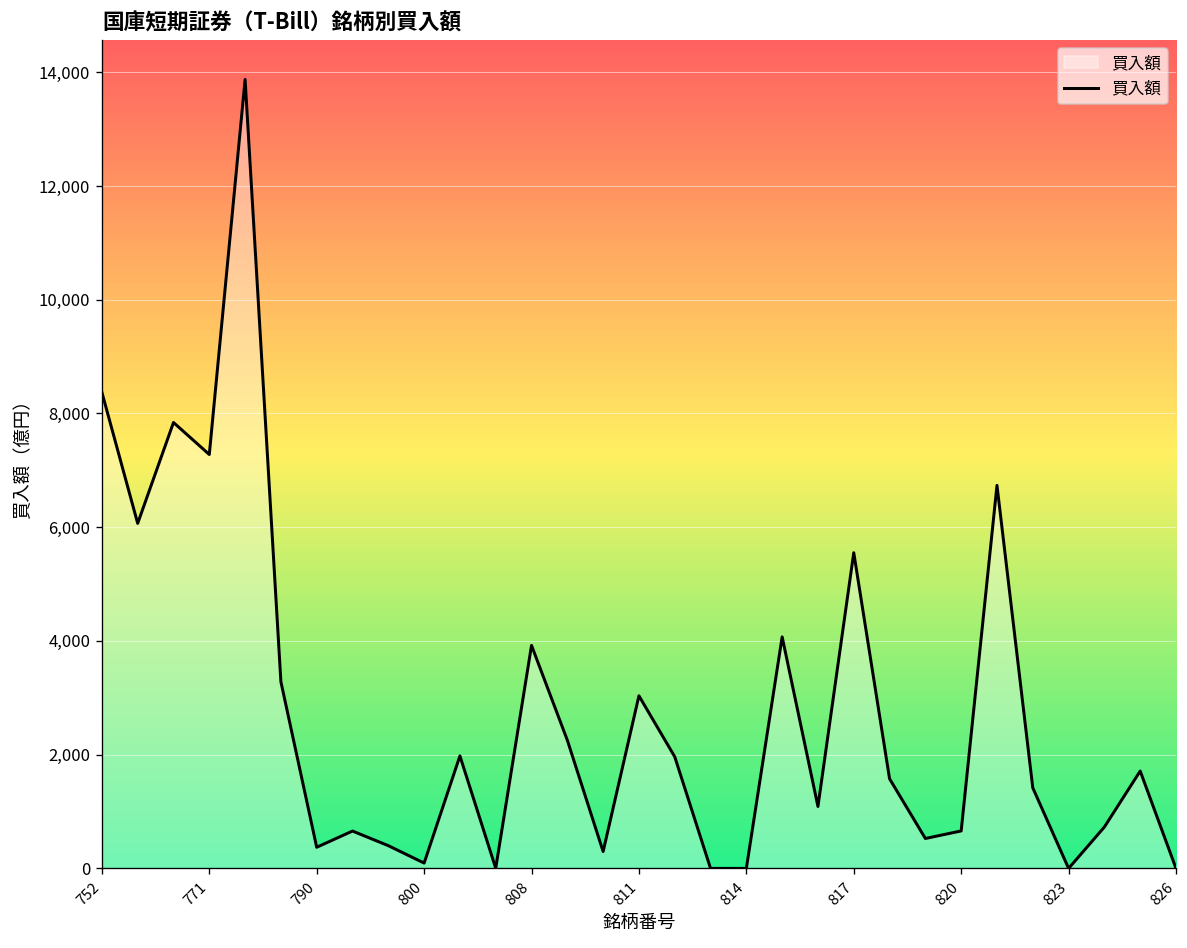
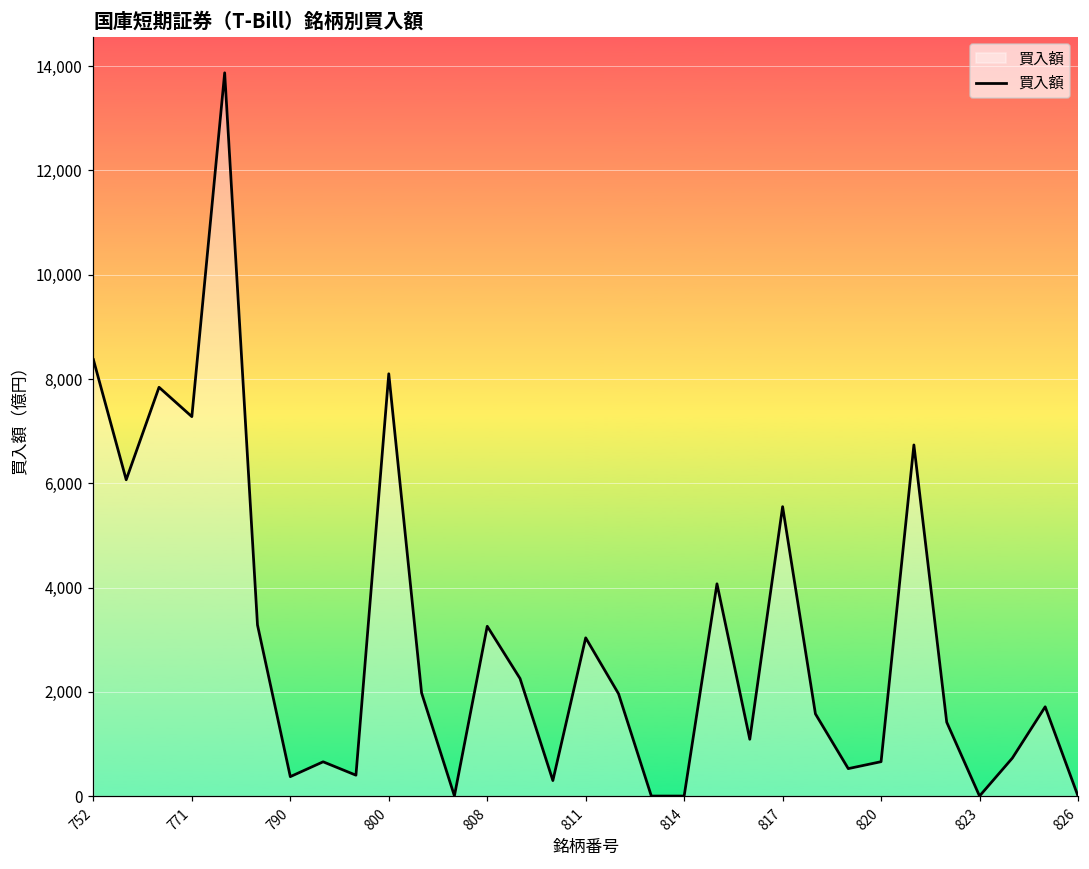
  {
    "752": "8,400",
    "771": "7,300",
    "790": "400",
-   "800": "100",
-   "808": "3,900",
+   "800": "8,100",
+   "808": "3,300",
    "811": "3,000",
    "814": "0",
    "817": "5,600",
    "820": "700",
    "823": "0",
    "826": "0"
  }
